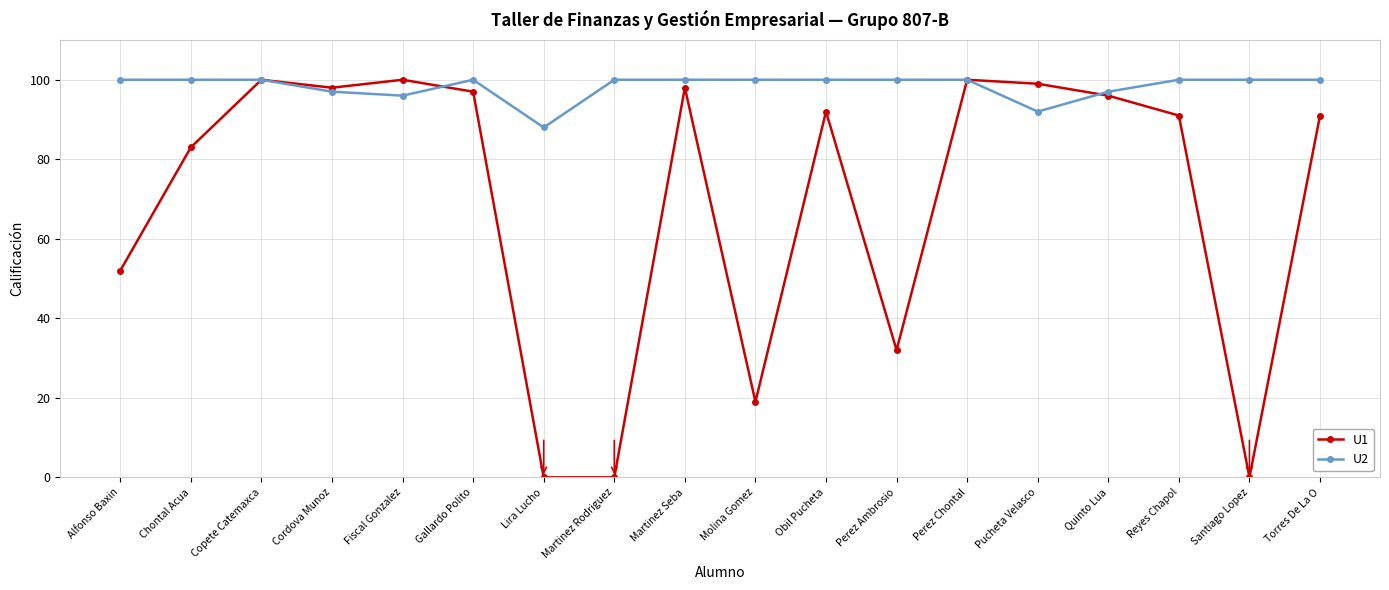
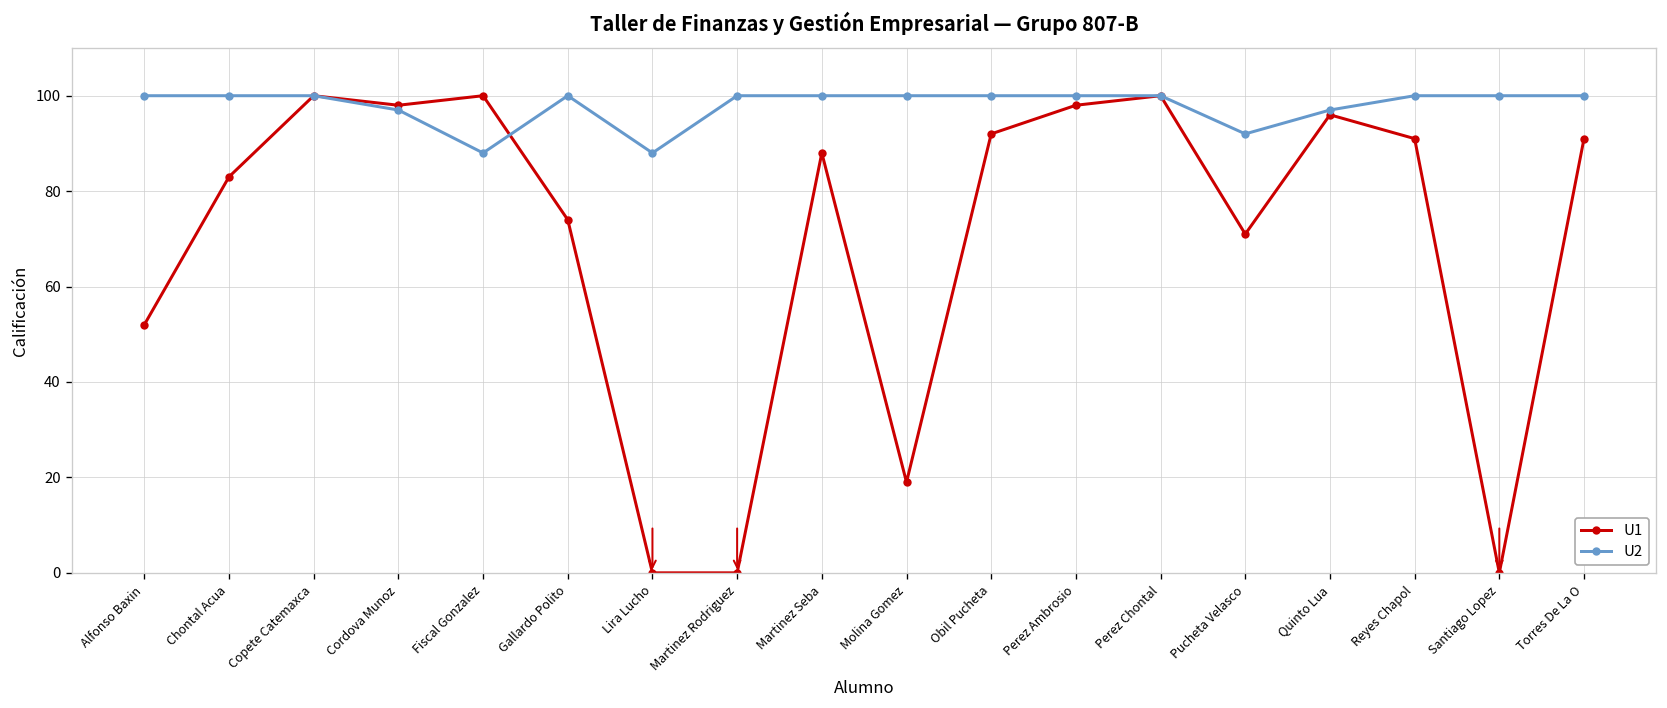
  {
    "U1": {
      "Alfonso Baxin": 52,
      "Chontal Acua": 83,
      "Cordova Munoz": 98,
      "Fiscal Gonzalez": 100,
-     "Gallardo Polito": 97,
+     "Gallardo Polito": 74,
      "Lira Lucho": 0,
      "Martinez Rodriguez": 0,
-     "Martinez Seba": 98,
+     "Martinez Seba": 88,
      "Molina Gomez": 19,
      "Obil Pucheta": 92,
-     "Perez Ambrosio": 32,
-     "Pucheta Velasco": 99,
+     "Perez Ambrosio": 98,
+     "Pucheta Velasco": 71,
      "Quinto Lua": 96,
      "Reyes Chapol": 91,
      "Santiago Lopez": 0,
      "Torres De La O": 91
    },
    "U2": {
      "Alfonso Baxin": 100,
      "Chontal Acua": 100,
      "Cordova Munoz": 97,
-     "Fiscal Gonzalez": 96,
+     "Fiscal Gonzalez": 88,
      "Gallardo Polito": 100,
      "Lira Lucho": 88,
      "Martinez Rodriguez": 100,
      "Martinez Seba": 100,
      "Molina Gomez": 100,
      "Obil Pucheta": 100,
      "Perez Ambrosio": 100,
      "Pucheta Velasco": 92,
      "Quinto Lua": 97,
      "Reyes Chapol": 100,
      "Santiago Lopez": 100,
      "Torres De La O": 100
    }
  }
